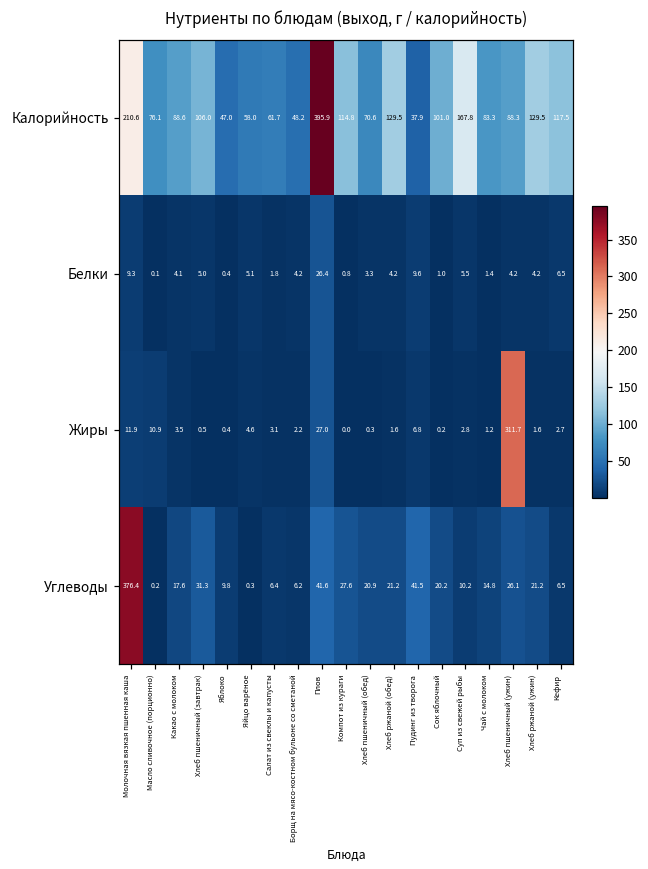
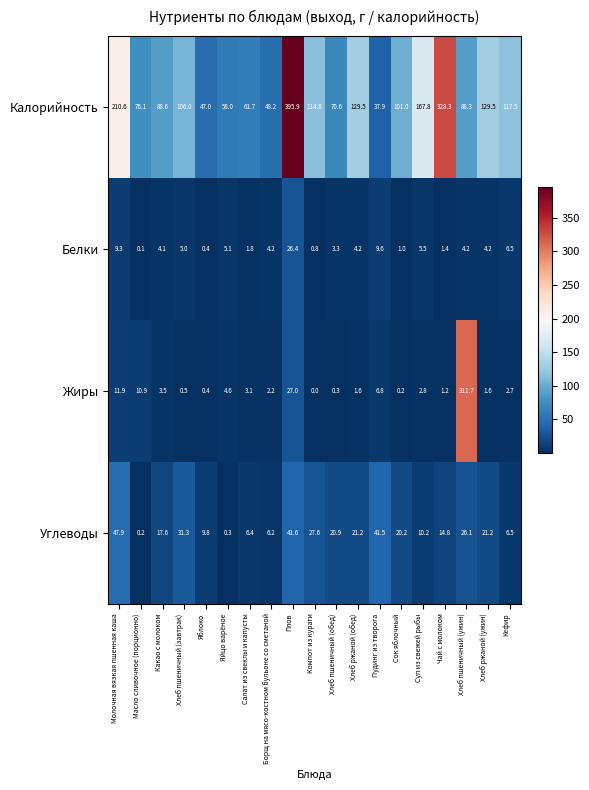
  {
    "Калорийность": {
      "Молочная вязкая пшенная каша": 210.6,
      "Масло сливочное (порционно)": 76.1,
      "Какао с молоком": 88.6,
      "Хлеб пшеничный (завтрак)": 106.0,
      "Яблоко": 47.0,
      "Яйцо варёное": 58.0,
      "Салат из свеклы и капусты": 61.7,
      "Борщ на мясо-костном бульоне со сметаной": 48.2,
      "Плов": 395.9,
      "Компот из кураги": 114.8,
      "Хлеб пшеничный (обед)": 70.6,
      "Хлеб ржаной (обед)": 129.5,
      "Пудинг из творога": 37.9,
      "Сок яблочный": 101.0,
      "Суп из свежей рыбы": 167.8,
-     "Чай с молоком": 83.3,
+     "Чай с молоком": 328.3,
      "Хлеб пшеничный (ужин)": 88.3,
      "Хлеб ржаной (ужин)": 129.5,
      "Кефир": 117.5
    },
    "Белки": {
      "Молочная вязкая пшенная каша": 9.3,
      "Масло сливочное (порционно)": 0.1,
      "Какао с молоком": 4.1,
      "Хлеб пшеничный (завтрак)": 5.0,
      "Яблоко": 0.4,
      "Яйцо варёное": 5.1,
      "Салат из свеклы и капусты": 1.8,
      "Борщ на мясо-костном бульоне со сметаной": 4.2,
      "Плов": 26.4,
      "Компот из кураги": 0.8,
      "Хлеб пшеничный (обед)": 3.3,
      "Хлеб ржаной (обед)": 4.2,
      "Пудинг из творога": 9.6,
      "Сок яблочный": 1.0,
      "Суп из свежей рыбы": 5.5,
      "Чай с молоком": 1.4,
      "Хлеб пшеничный (ужин)": 4.2,
      "Хлеб ржаной (ужин)": 4.2,
      "Кефир": 6.5
    },
    "Жиры": {
      "Молочная вязкая пшенная каша": 11.9,
      "Масло сливочное (порционно)": 10.9,
      "Какао с молоком": 3.5,
      "Хлеб пшеничный (завтрак)": 0.5,
      "Яблоко": 0.4,
      "Яйцо варёное": 4.6,
      "Салат из свеклы и капусты": 3.1,
      "Борщ на мясо-костном бульоне со сметаной": 2.2,
      "Плов": 27.0,
      "Компот из кураги": 0.0,
      "Хлеб пшеничный (обед)": 0.3,
      "Хлеб ржаной (обед)": 1.6,
      "Пудинг из творога": 6.8,
      "Сок яблочный": 0.2,
      "Суп из свежей рыбы": 2.8,
      "Чай с молоком": 1.2,
      "Хлеб пшеничный (ужин)": 311.7,
      "Хлеб ржаной (ужин)": 1.6,
      "Кефир": 2.7
    },
    "Углеводы": {
-     "Молочная вязкая пшенная каша": 376.4,
+     "Молочная вязкая пшенная каша": 47.9,
      "Масло сливочное (порционно)": 0.2,
      "Какао с молоком": 17.6,
      "Хлеб пшеничный (завтрак)": 31.3,
      "Яблоко": 9.8,
      "Яйцо варёное": 0.3,
      "Салат из свеклы и капусты": 6.4,
      "Борщ на мясо-костном бульоне со сметаной": 6.2,
      "Плов": 41.6,
      "Компот из кураги": 27.6,
      "Хлеб пшеничный (обед)": 20.9,
      "Хлеб ржаной (обед)": 21.2,
      "Пудинг из творога": 41.5,
      "Сок яблочный": 20.2,
      "Суп из свежей рыбы": 10.2,
      "Чай с молоком": 14.8,
      "Хлеб пшеничный (ужин)": 26.1,
      "Хлеб ржаной (ужин)": 21.2,
      "Кефир": 6.5
    }
  }
